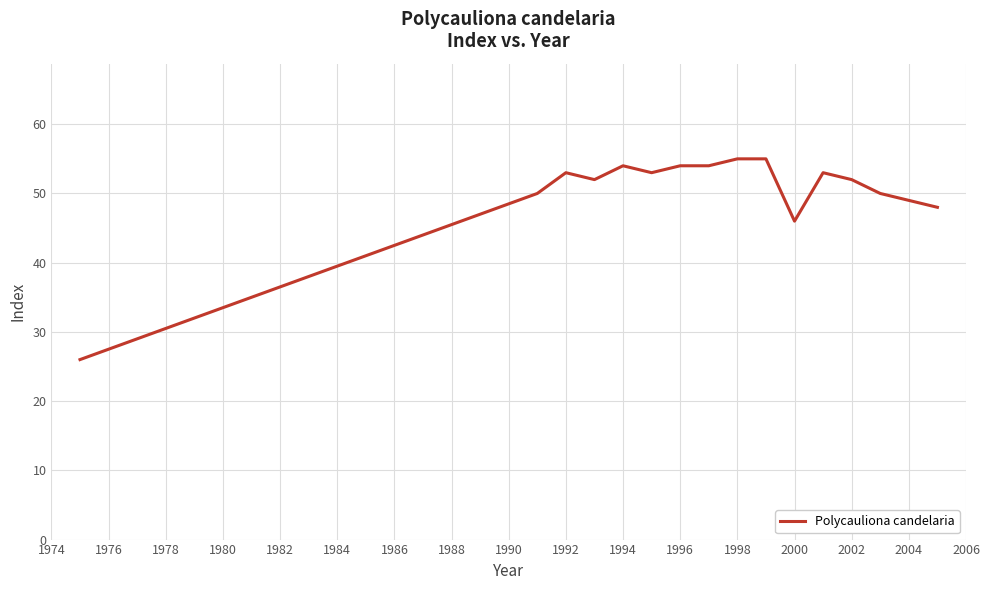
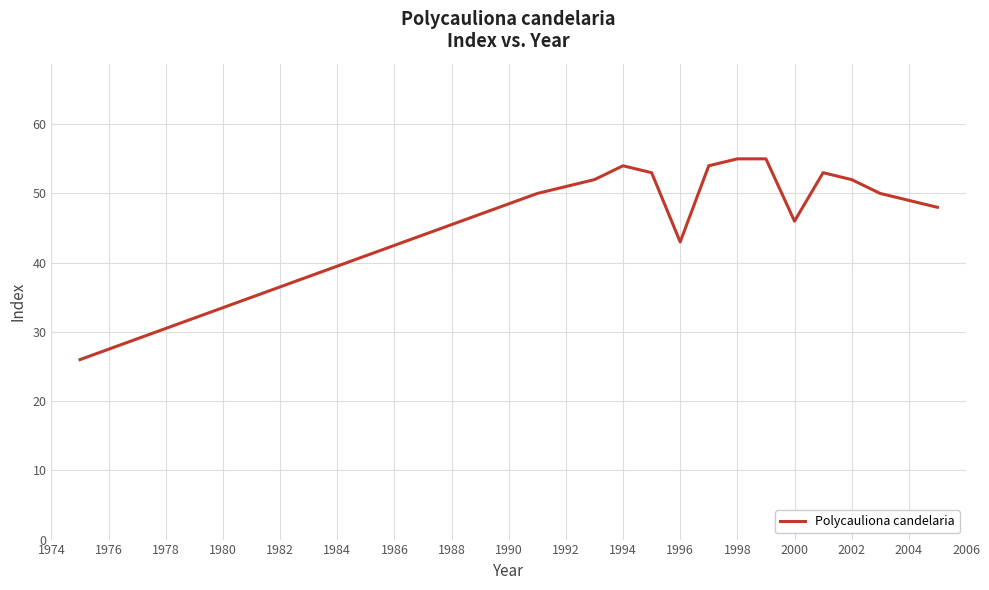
  {
-   "1992": 53,
+   "1992": 51,
    "1994": 54,
-   "1996": 54,
+   "1996": 43,
    "1998": 55,
    "2000": 46,
    "2002": 52,
    "2004": 49
  }
